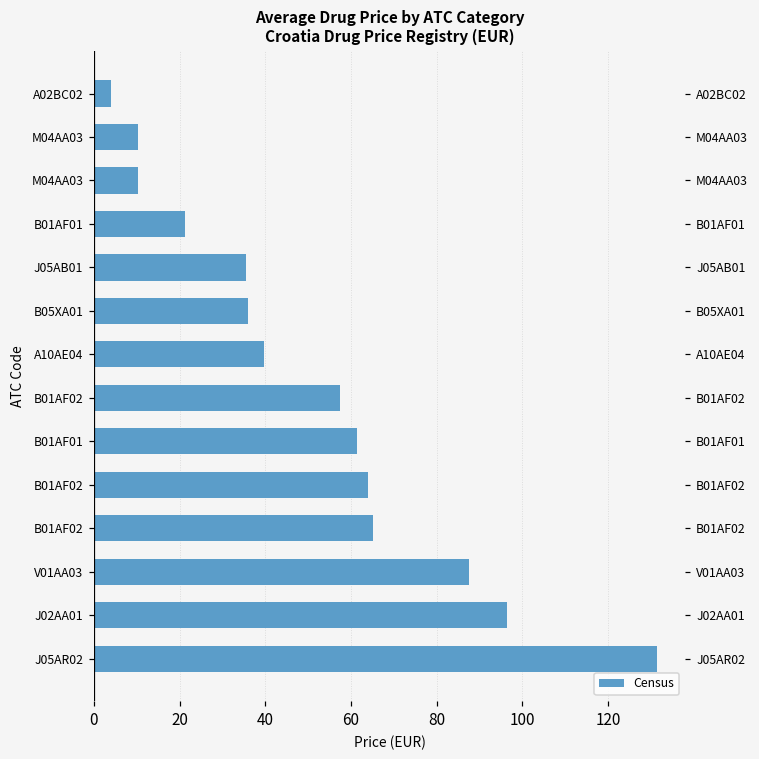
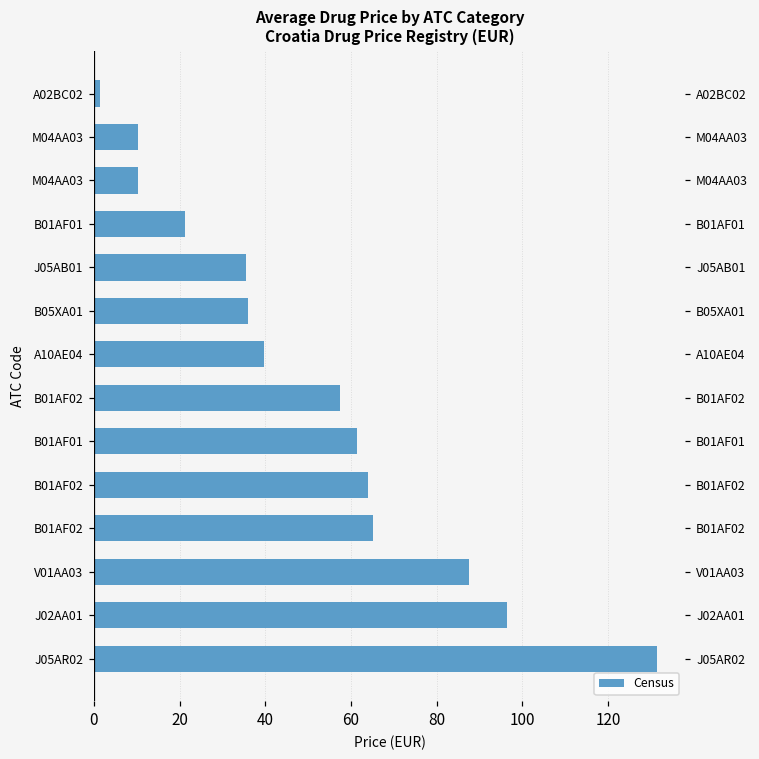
  {
-   "A02BC02": 4,
+   "A02BC02": 1,
    "J05AB01": 36,
    "B05XA01": 36,
    "A10AE04": 40,
    "V01AA03": 88,
    "J02AA01": 96,
    "J05AR02": 132
  }
